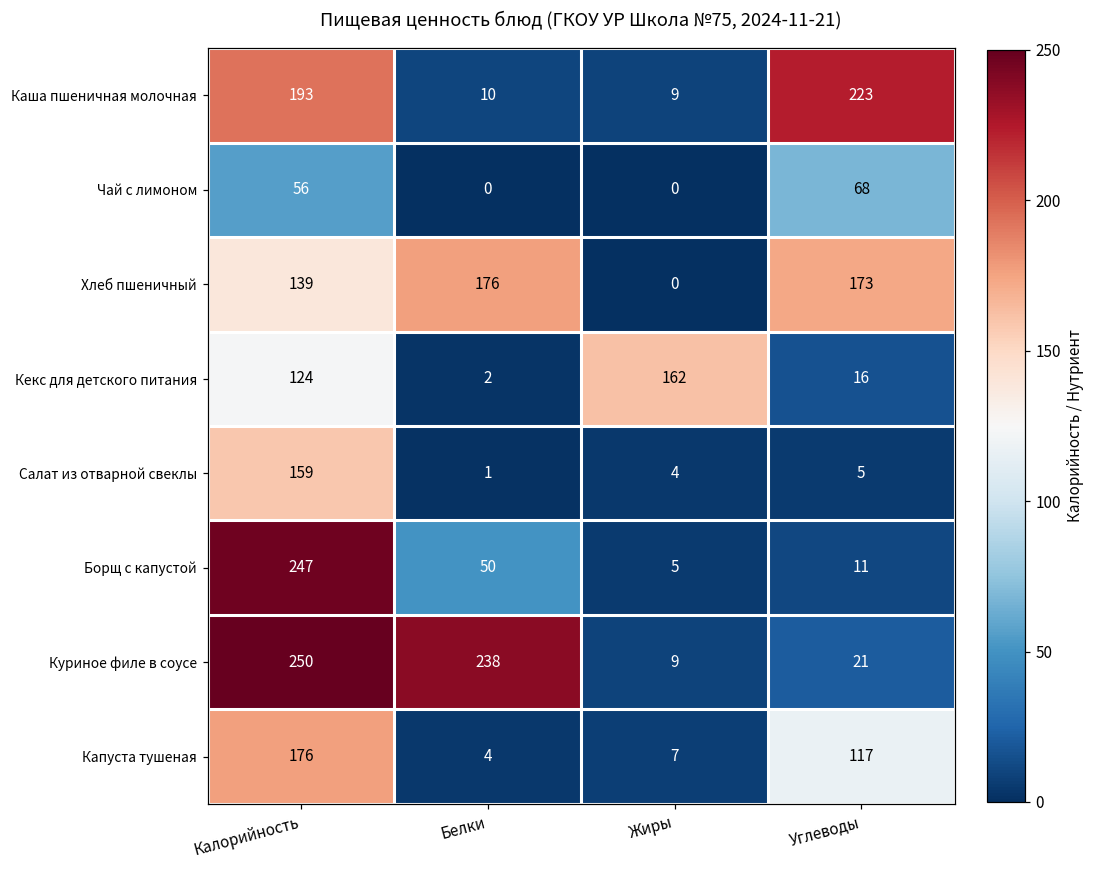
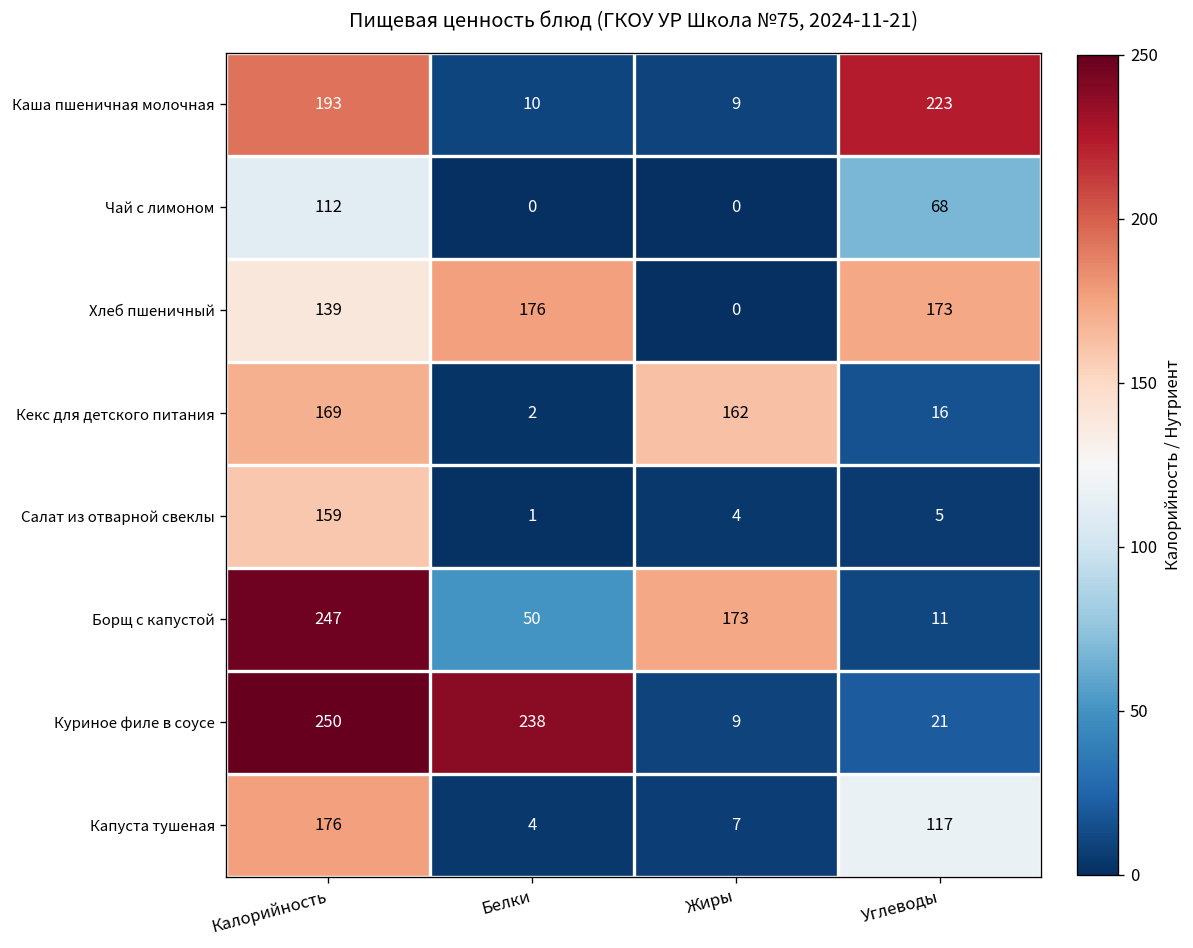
  {
    "Каша пшеничная молочная": {
      "Калорийность": 193,
      "Белки": 10,
      "Жиры": 9,
      "Углеводы": 223
    },
    "Чай с лимоном": {
-     "Калорийность": 56,
+     "Калорийность": 112,
      "Белки": 0,
      "Жиры": 0,
      "Углеводы": 68
    },
    "Хлеб пшеничный": {
      "Калорийность": 139,
      "Белки": 176,
      "Жиры": 0,
      "Углеводы": 173
    },
    "Кекс для детского питания": {
-     "Калорийность": 124,
+     "Калорийность": 169,
      "Белки": 2,
      "Жиры": 162,
      "Углеводы": 16
    },
    "Салат из отварной свеклы": {
      "Калорийность": 159,
      "Белки": 1,
      "Жиры": 4,
      "Углеводы": 5
    },
    "Борщ с капустой": {
      "Калорийность": 247,
      "Белки": 50,
-     "Жиры": 5,
+     "Жиры": 173,
      "Углеводы": 11
    },
    "Куриное филе в соусе": {
      "Калорийность": 250,
      "Белки": 238,
      "Жиры": 9,
      "Углеводы": 21
    },
    "Капуста тушеная": {
      "Калорийность": 176,
      "Белки": 4,
      "Жиры": 7,
      "Углеводы": 117
    }
  }
